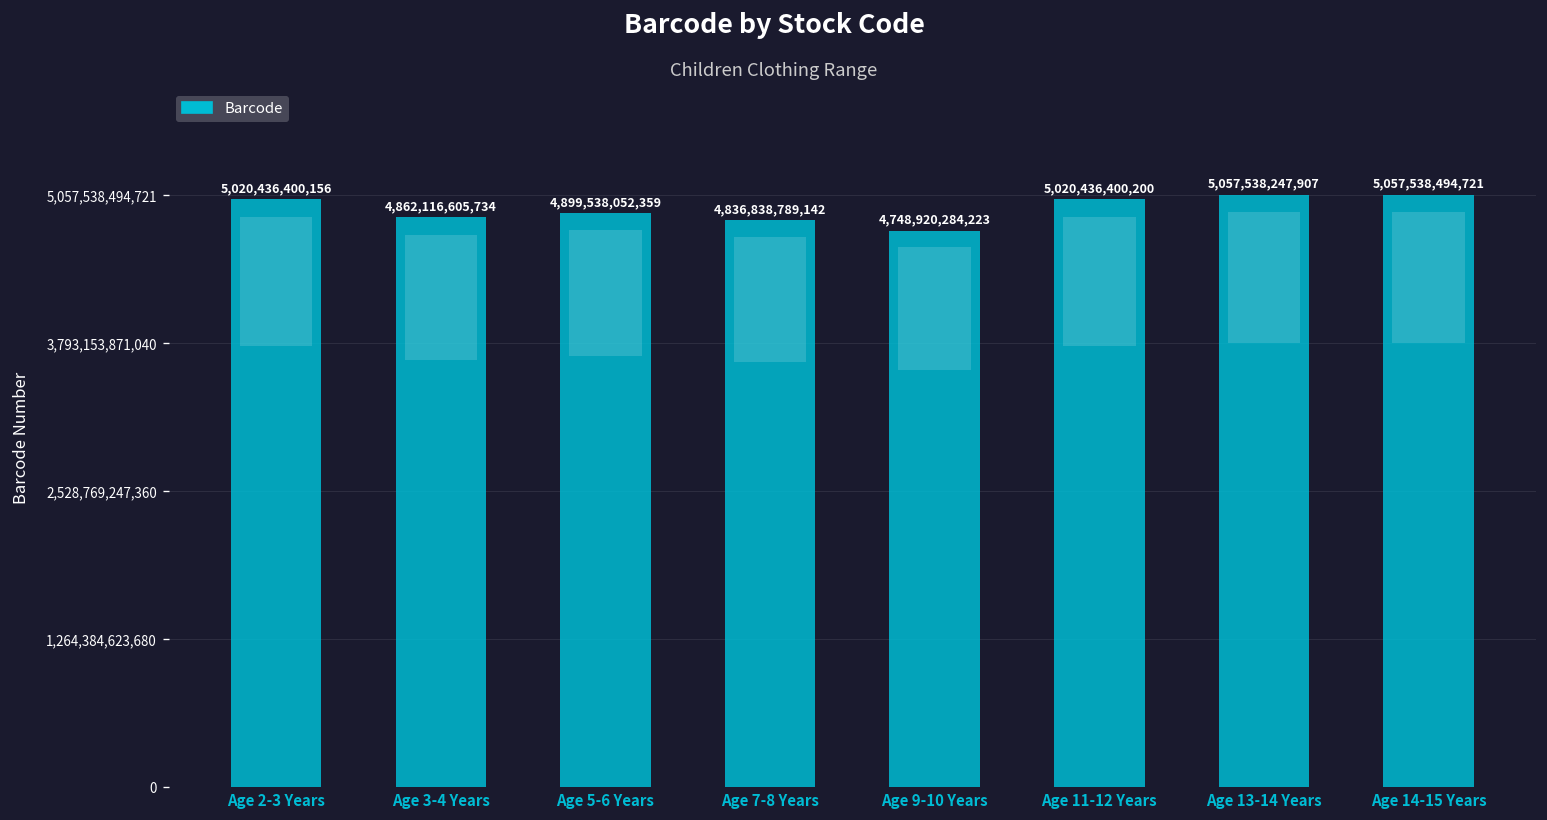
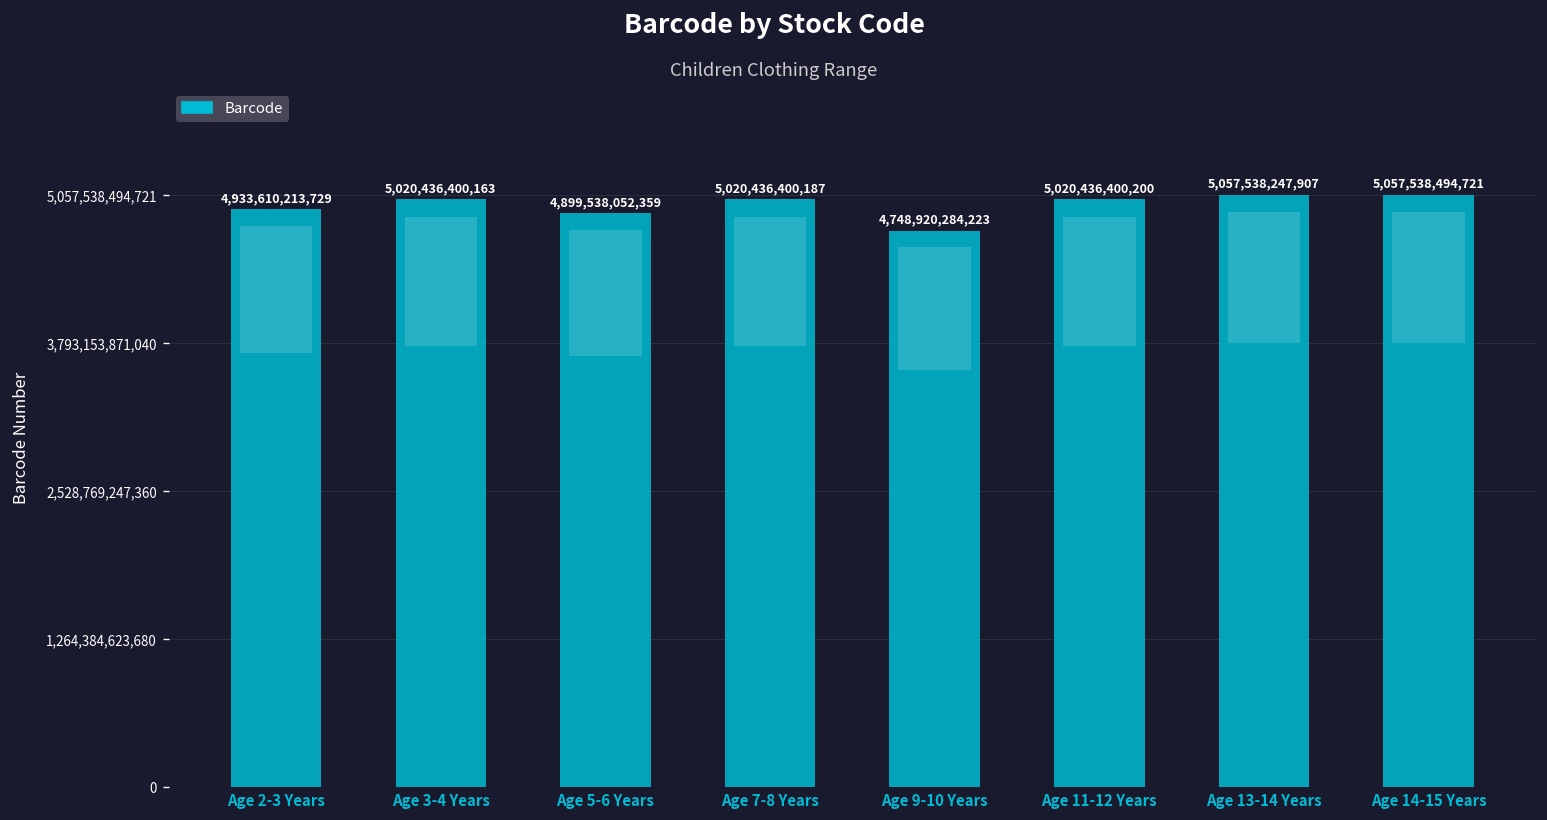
  {
-   "Age 2-3 Years": "5,020,436,400,156",
-   "Age 3-4 Years": "4,862,116,605,734",
+   "Age 2-3 Years": "4,933,610,213,729",
+   "Age 3-4 Years": "5,020,436,400,163",
    "Age 5-6 Years": "4,899,538,052,359",
-   "Age 7-8 Years": "4,836,838,789,142",
+   "Age 7-8 Years": "5,020,436,400,187",
    "Age 9-10 Years": "4,748,920,284,223",
    "Age 11-12 Years": "5,020,436,400,200",
    "Age 13-14 Years": "5,057,538,247,907",
    "Age 14-15 Years": "5,057,538,494,721"
  }
